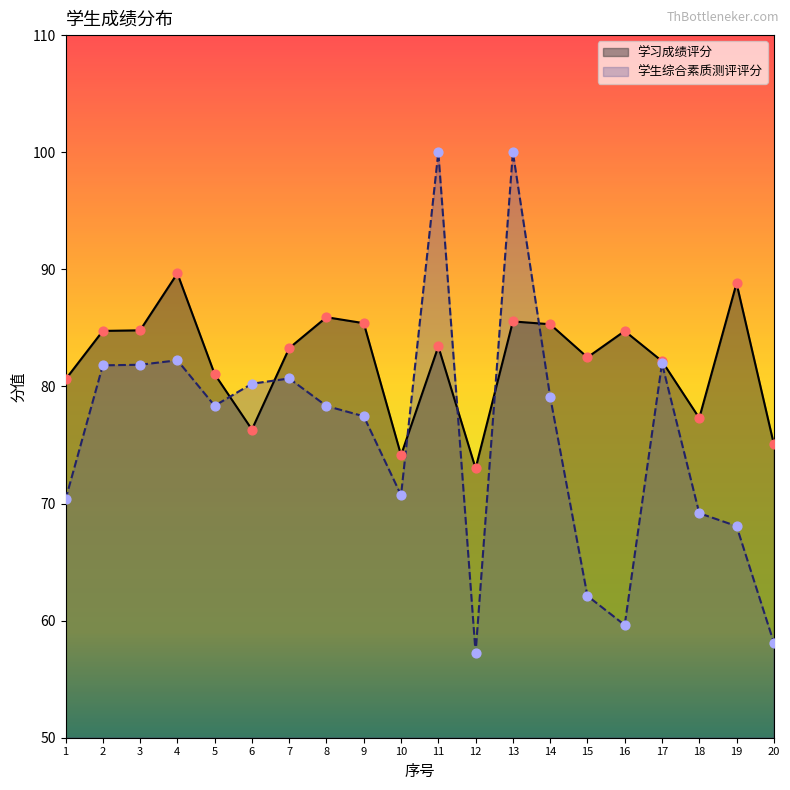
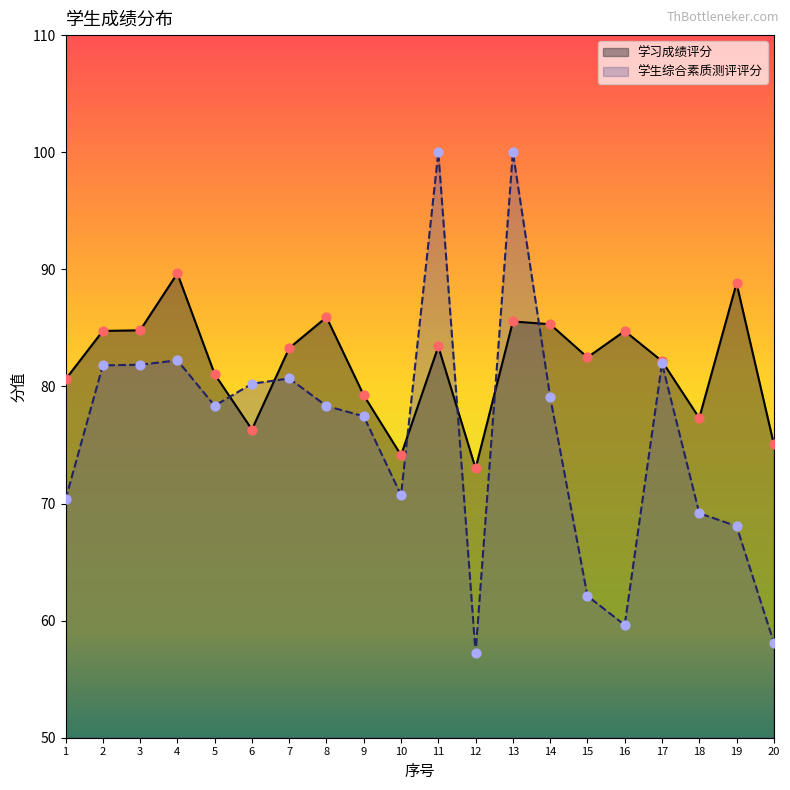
  {
    "学习成绩评分": {
      "1": 80.6,
      "2": 84.7,
      "3": 84.8,
      "4": 89.7,
      "5": 81.1,
      "6": 76.3,
      "7": 83.3,
      "8": 85.9,
-     "9": 85.4,
+     "9": 79.2,
      "10": 74.1,
      "11": 83.4,
      "12": 73.0,
      "13": 85.6,
      "14": 85.3,
      "15": 82.5,
      "16": 84.7,
      "18": 77.3,
      "19": 88.8,
      "20": 75.1
    },
    "学生综合素质测评评分": {
      "1": 70.3,
      "2": 81.8,
      "3": 81.9,
      "4": 82.2,
      "5": 78.4,
      "6": 80.2,
      "7": 80.7,
      "8": 78.3,
      "9": 77.5,
      "10": 70.7,
      "11": 100.0,
      "12": 57.2,
      "13": 100.0,
      "14": 79.1,
      "15": 62.1,
      "16": 59.6,
      "18": 69.2,
      "19": 68.1,
      "20": 58.1
    }
  }
